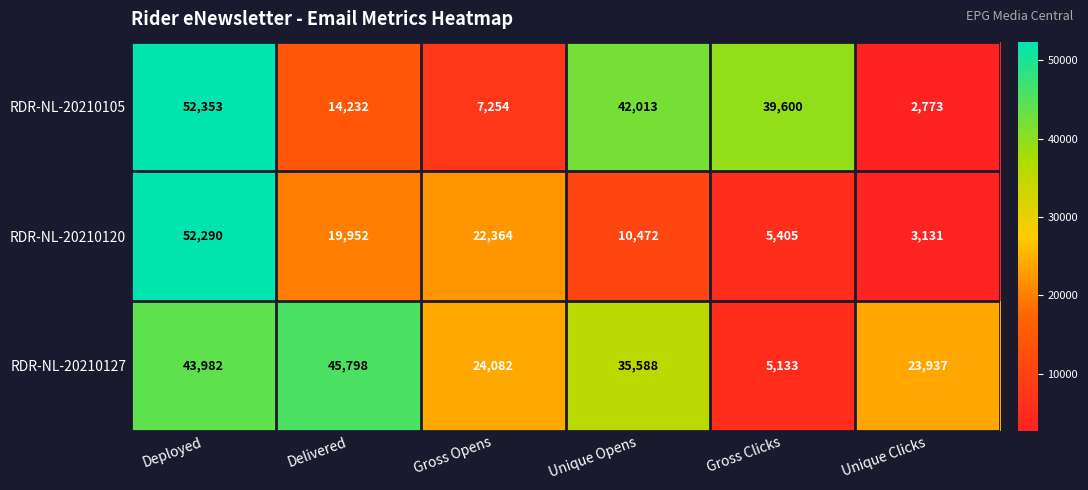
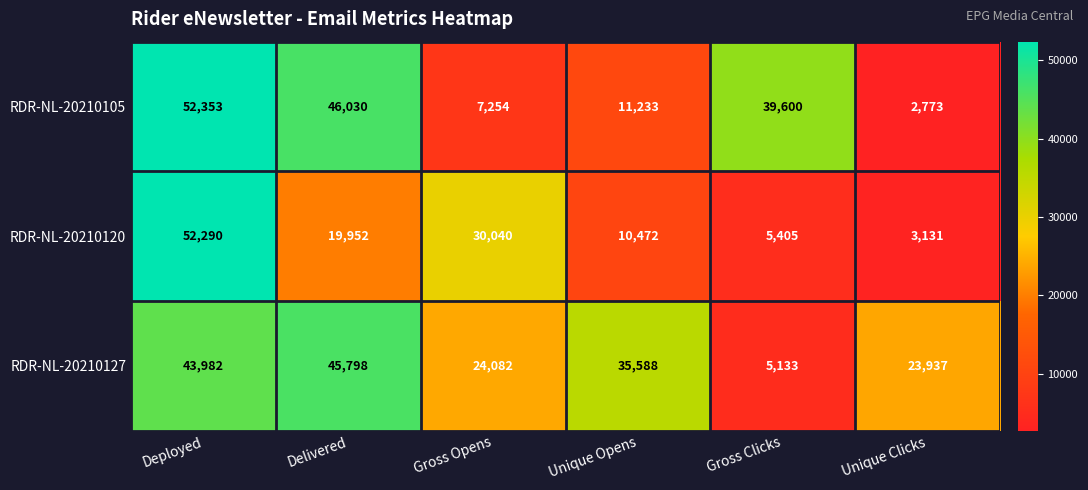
  {
    "RDR-NL-20210105": {
      "Deployed": "52,353",
-     "Delivered": "14,232",
+     "Delivered": "46,030",
      "Gross Opens": "7,254",
-     "Unique Opens": "42,013",
+     "Unique Opens": "11,233",
      "Gross Clicks": "39,600",
      "Unique Clicks": "2,773"
    },
    "RDR-NL-20210120": {
      "Deployed": "52,290",
      "Delivered": "19,952",
-     "Gross Opens": "22,364",
+     "Gross Opens": "30,040",
      "Unique Opens": "10,472",
      "Gross Clicks": "5,405",
      "Unique Clicks": "3,131"
    },
    "RDR-NL-20210127": {
      "Deployed": "43,982",
      "Delivered": "45,798",
      "Gross Opens": "24,082",
      "Unique Opens": "35,588",
      "Gross Clicks": "5,133",
      "Unique Clicks": "23,937"
    }
  }
